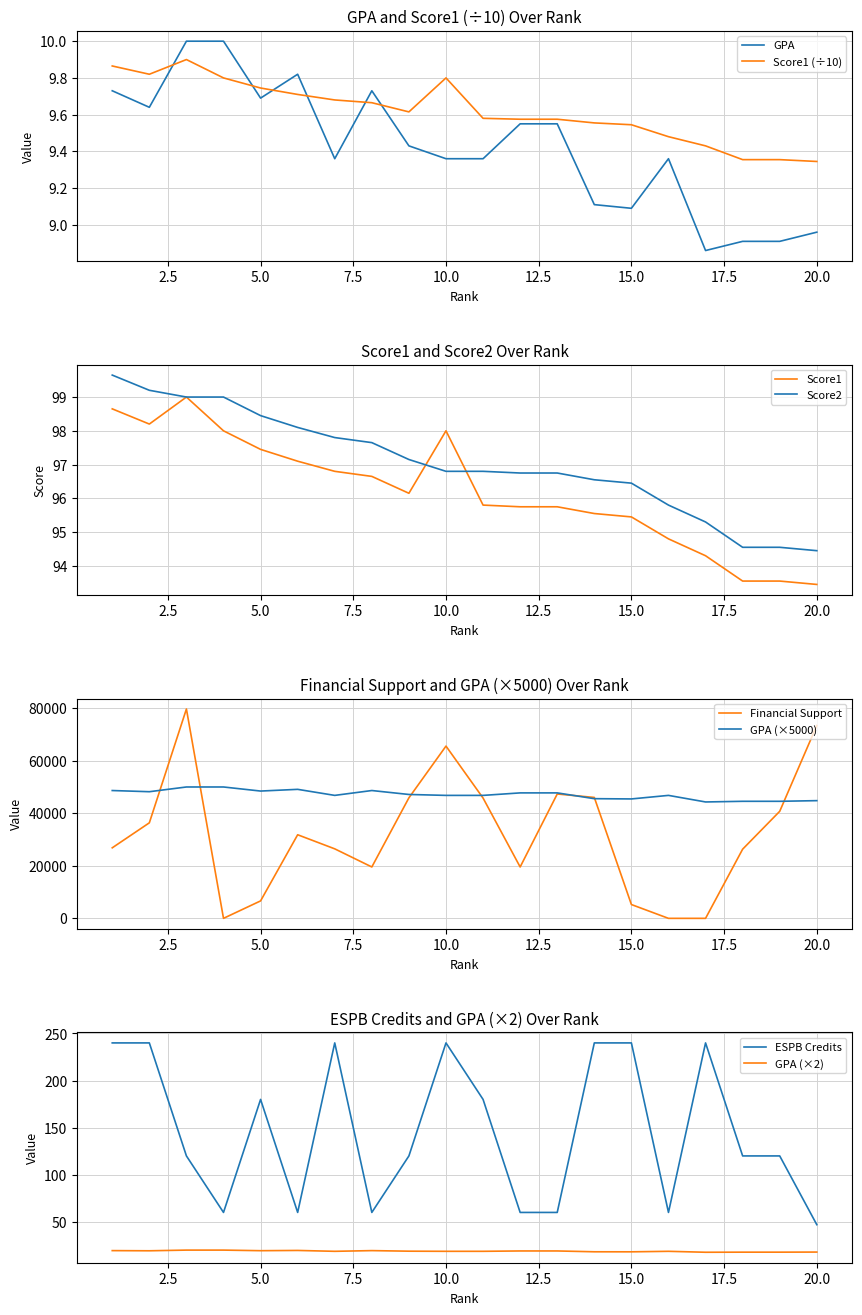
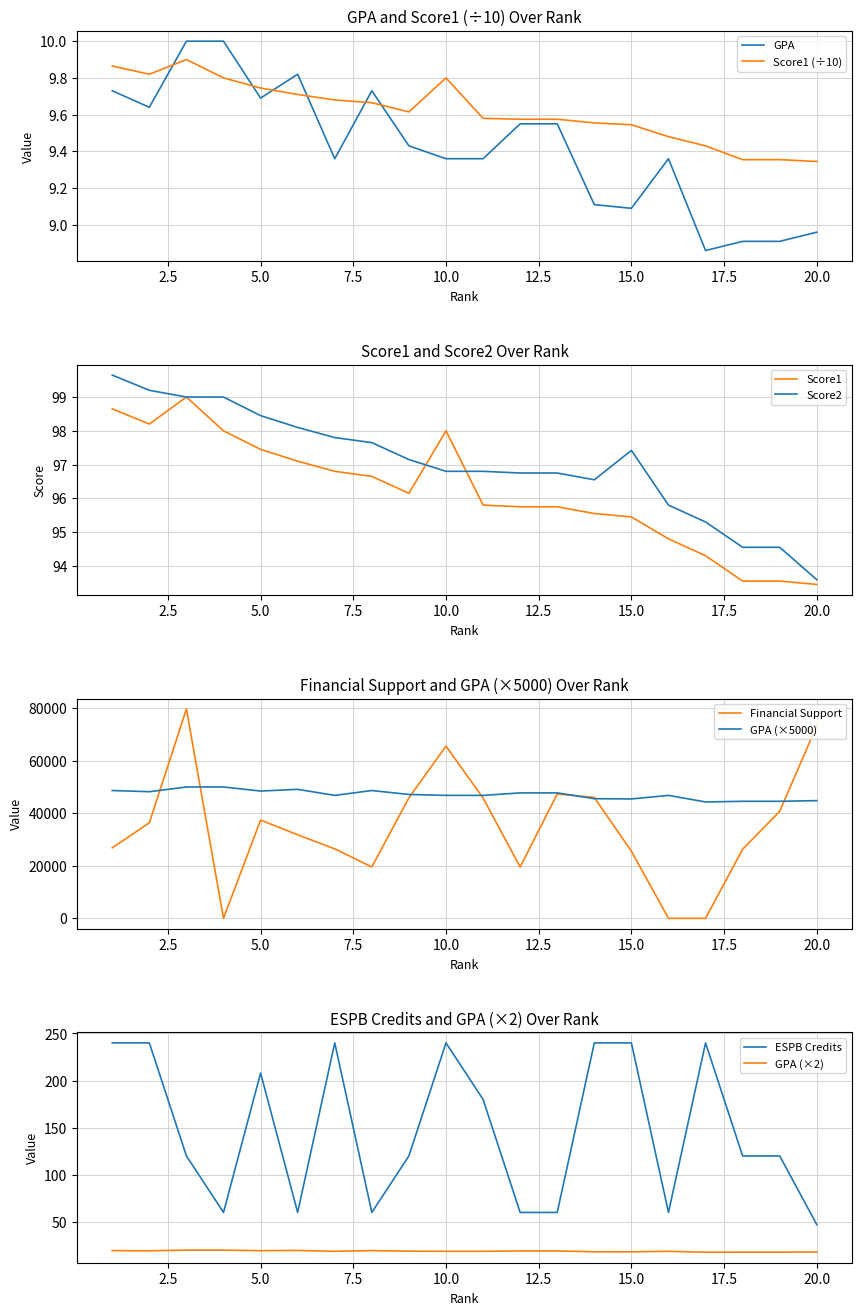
  {
    "GPA and Score1 (÷10) Over Rank": {
      "GPA": {
        "5.0": 9.69,
        "10.0": 9.36,
        "15.0": 9.09,
        "20.0": 8.96
      },
      "Score1 (÷10)": {
        "5.0": 9.75,
        "10.0": 9.80,
        "15.0": 9.55,
        "20.0": 9.35
      }
    },
    "Score1 and Score2 Over Rank": {
      "Score1": {
        "5.0": 97.5,
        "10.0": 98.0,
        "15.0": 95.5,
        "20.0": 93.5
      },
      "Score2": {
        "5.0": 98.5,
        "10.0": 96.8,
-       "15.0": 96.5,
-       "20.0": 94.5
+       "15.0": 97.4,
+       "20.0": 93.6
      }
    },
    "Financial Support and GPA (×5000) Over Rank": {
      "Financial Support": {
-       "5.0": 7000,
+       "5.0": 37000,
        "10.0": 66000,
-       "15.0": 5000
+       "15.0": 26000
      },
      "GPA (×5000)": {
        "5.0": 48000,
        "10.0": 47000,
        "15.0": 45000,
        "20.0": 45000
      }
    },
    "ESPB Credits and GPA (×2) Over Rank": {
      "ESPB Credits": {
-       "5.0": 180,
+       "5.0": 210,
        "10.0": 240,
        "15.0": 240,
        "20.0": 50
      },
      "GPA (×2)": {
        "5.0": 20,
        "10.0": 20,
        "15.0": 20,
        "20.0": 20
      }
    }
  }
